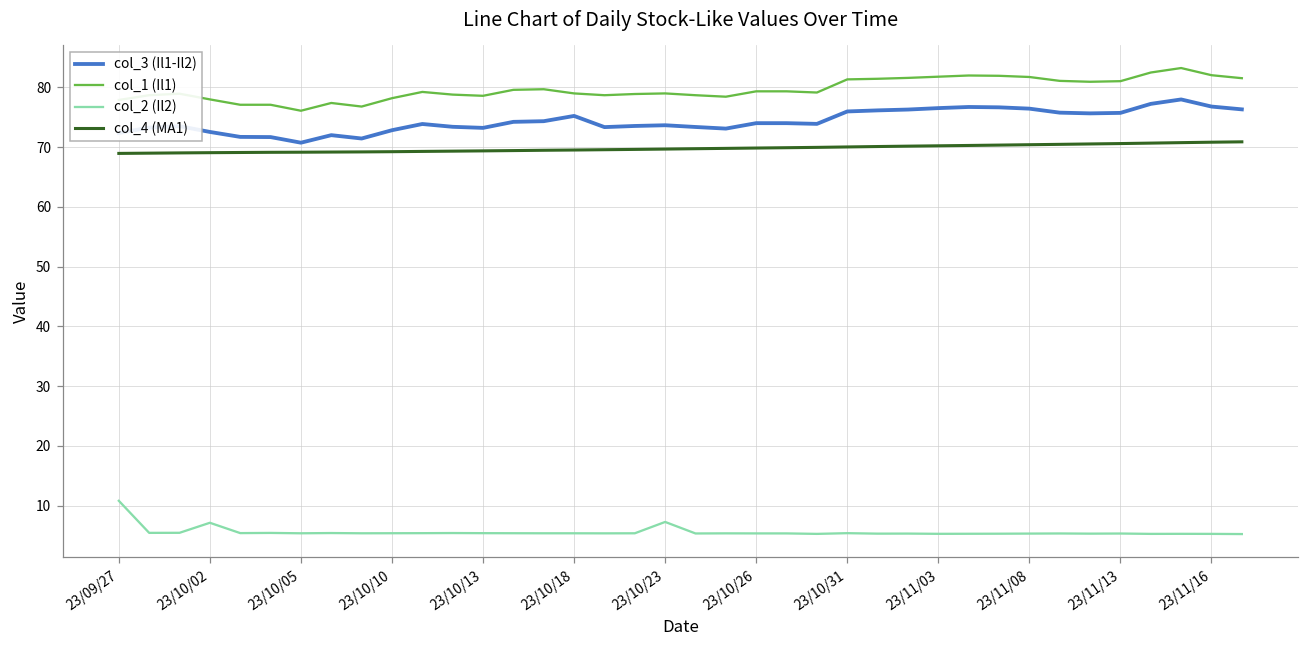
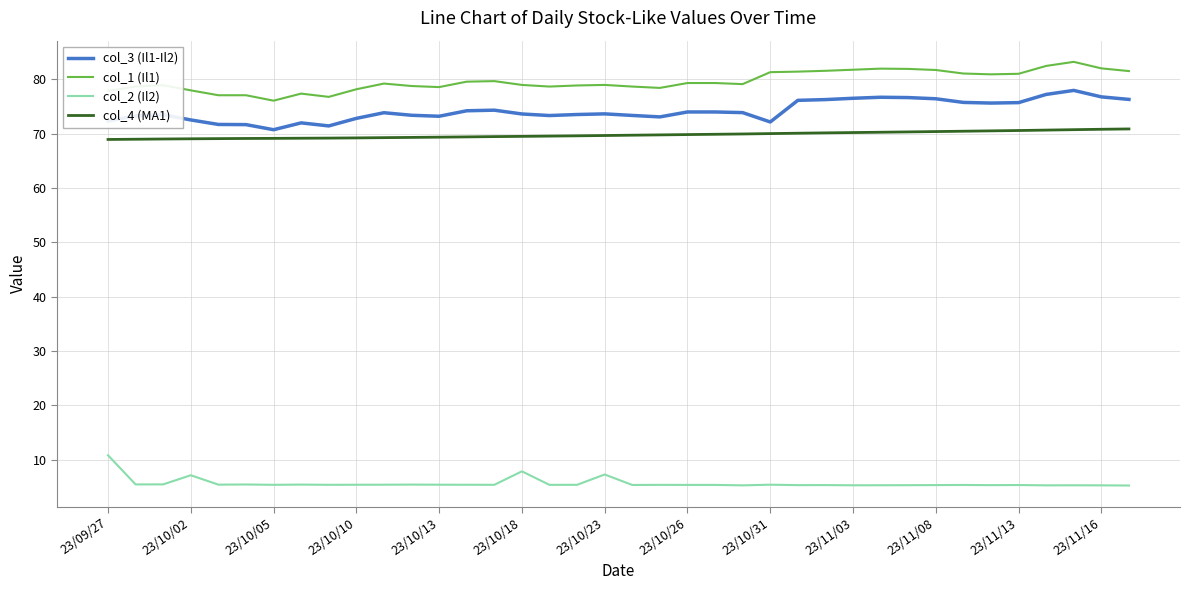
  {
    "col_3 (Il1-Il2)": {
      "23/10/02": 73,
      "23/10/05": 71,
      "23/10/10": 73,
      "23/10/13": 73,
-     "23/10/18": 75,
+     "23/10/18": 74,
      "23/10/23": 74,
      "23/10/26": 74,
-     "23/10/31": 76,
+     "23/10/31": 72,
      "23/11/03": 77,
      "23/11/08": 76,
      "23/11/13": 76,
      "23/11/16": 77
    },
    "col_1 (Il1)": {
      "23/10/02": 78,
      "23/10/05": 76,
      "23/10/10": 78,
      "23/10/13": 79,
      "23/10/18": 79,
      "23/10/23": 79,
      "23/10/26": 79,
      "23/10/31": 81,
      "23/11/03": 82,
      "23/11/08": 82,
      "23/11/13": 81,
      "23/11/16": 82
    },
    "col_2 (Il2)": {
      "23/09/27": 11,
      "23/10/02": 7,
      "23/10/05": 5,
      "23/10/10": 5,
      "23/10/13": 5,
-     "23/10/18": 5,
+     "23/10/18": 8,
      "23/10/23": 7,
      "23/10/26": 5,
      "23/10/31": 5,
      "23/11/03": 5,
      "23/11/08": 5,
      "23/11/13": 5,
      "23/11/16": 5
    },
    "col_4 (MA1)": {
      "23/09/27": 69,
      "23/10/02": 69,
      "23/10/05": 69,
      "23/10/10": 69,
      "23/10/13": 69,
      "23/10/18": 70,
      "23/10/23": 70,
      "23/10/26": 70,
      "23/10/31": 70,
      "23/11/03": 70,
      "23/11/08": 70,
      "23/11/13": 71,
      "23/11/16": 71
    }
  }
